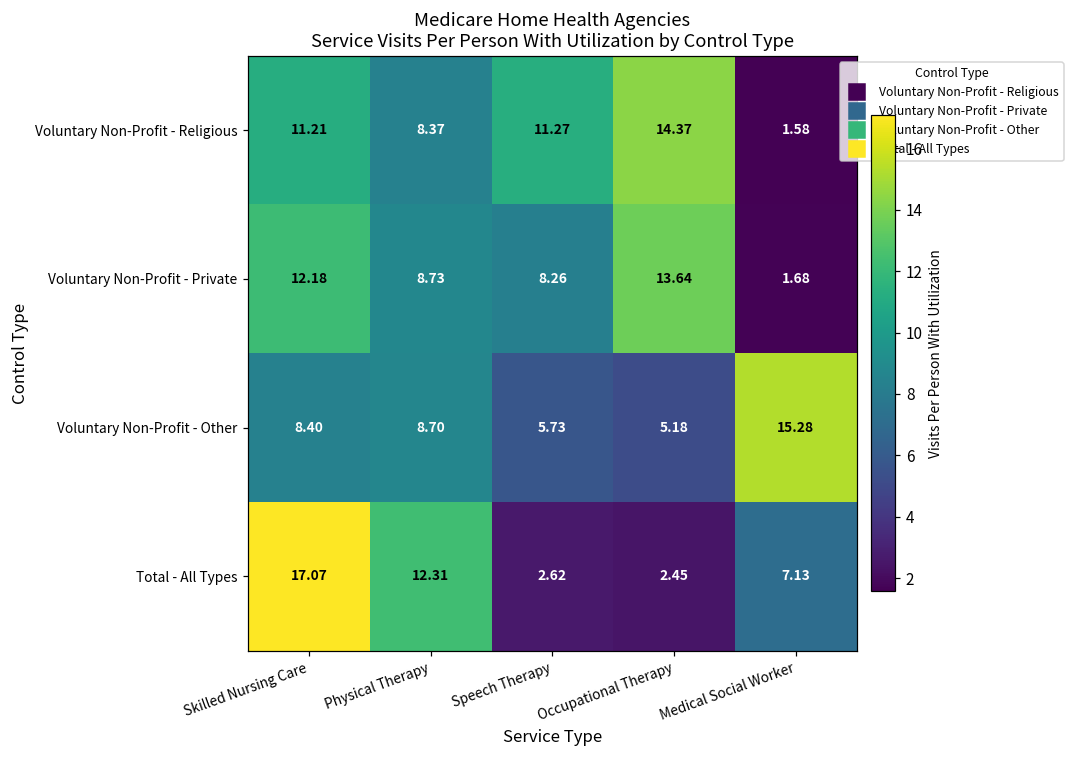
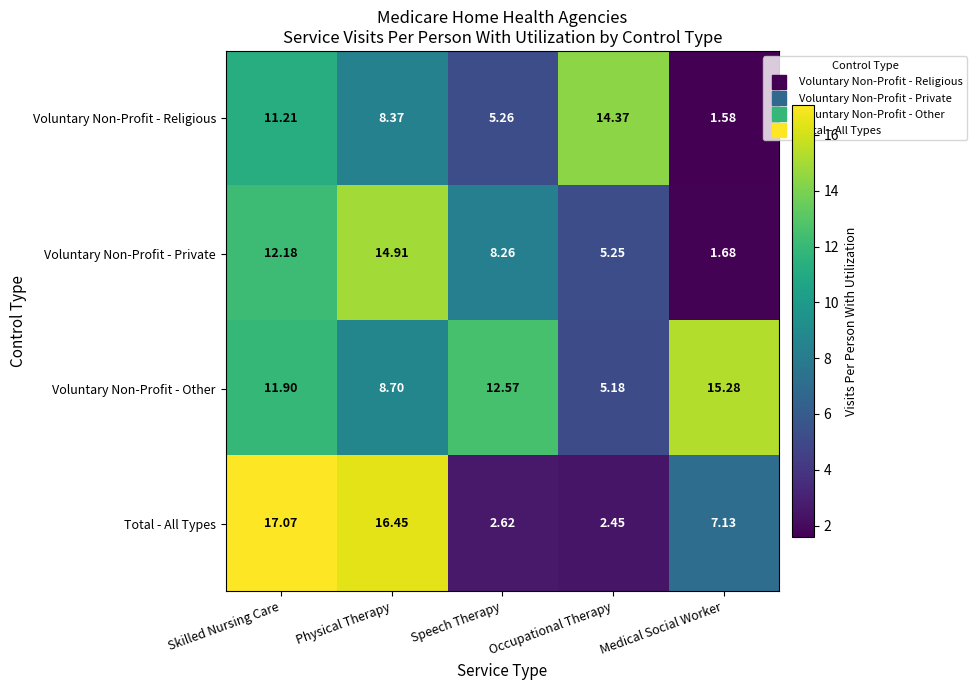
  {
    "Voluntary Non-Profit - Religious": {
      "Skilled Nursing Care": 11.21,
      "Physical Therapy": 8.37,
-     "Speech Therapy": 11.27,
+     "Speech Therapy": 5.26,
      "Occupational Therapy": 14.37,
      "Medical Social Worker": 1.58
    },
    "Voluntary Non-Profit - Private": {
      "Skilled Nursing Care": 12.18,
-     "Physical Therapy": 8.73,
+     "Physical Therapy": 14.91,
      "Speech Therapy": 8.26,
-     "Occupational Therapy": 13.64,
+     "Occupational Therapy": 5.25,
      "Medical Social Worker": 1.68
    },
    "Voluntary Non-Profit - Other": {
-     "Skilled Nursing Care": 8.40,
+     "Skilled Nursing Care": 11.90,
      "Physical Therapy": 8.70,
-     "Speech Therapy": 5.73,
+     "Speech Therapy": 12.57,
      "Occupational Therapy": 5.18,
      "Medical Social Worker": 15.28
    },
    "Total - All Types": {
      "Skilled Nursing Care": 17.07,
-     "Physical Therapy": 12.31,
+     "Physical Therapy": 16.45,
      "Speech Therapy": 2.62,
      "Occupational Therapy": 2.45,
      "Medical Social Worker": 7.13
    }
  }
